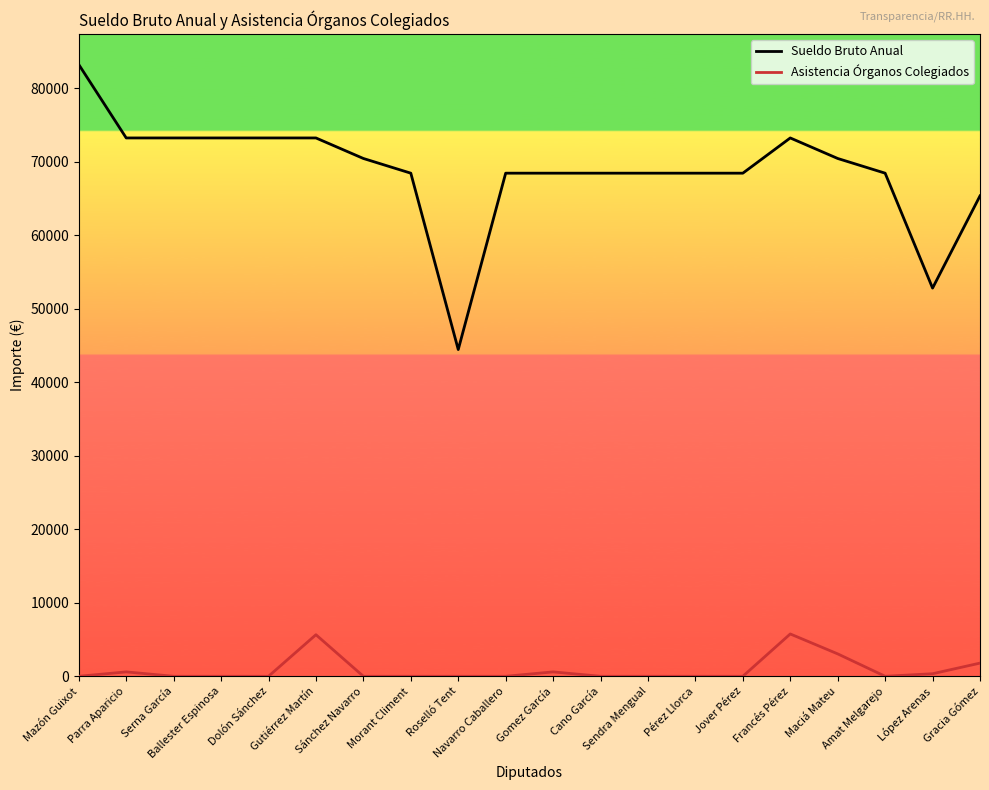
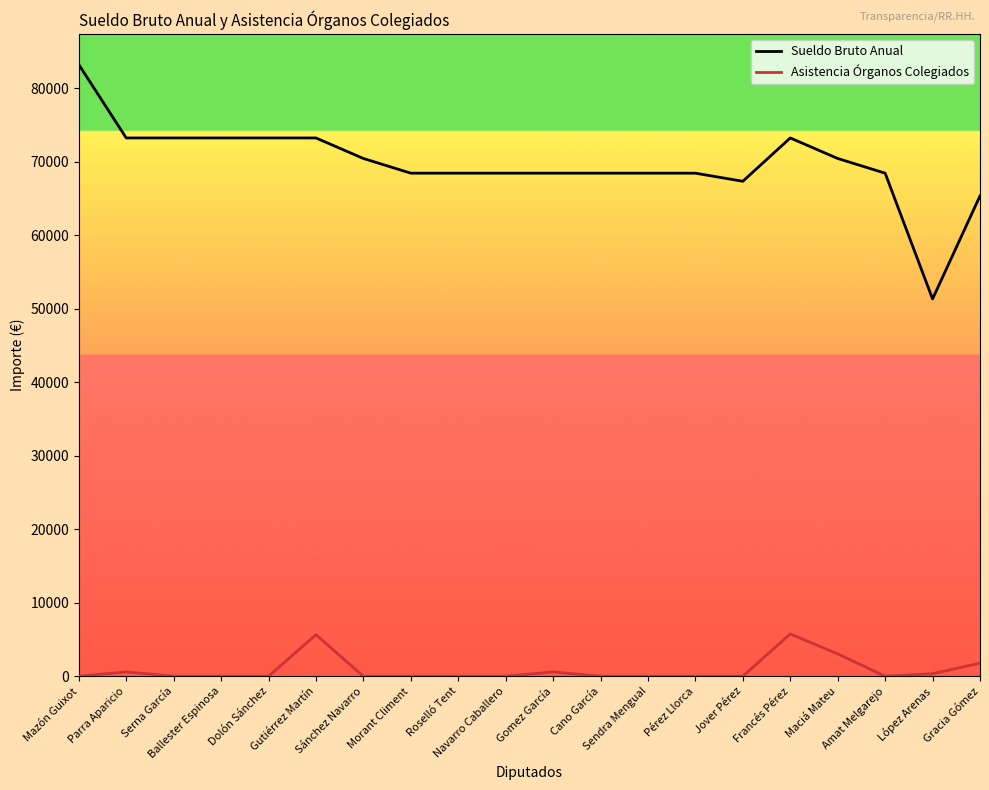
  {
    "Sueldo Bruto Anual": {
      "Mazón Guixot": 83000,
      "Parra Aparicio": 73000,
      "Serna García": 73000,
      "Ballester Espinosa": 73000,
      "Dolón Sánchez": 73000,
      "Gutiérrez Martín": 73000,
      "Sánchez Navarro": 70000,
      "Morant Climent": 68000,
-     "Roselló Tent": 44000,
+     "Roselló Tent": 68000,
      "Navarro Caballero": 68000,
      "Gomez García": 68000,
      "Cano García": 68000,
      "Sendra Mengual": 68000,
      "Pérez Llorca": 68000,
-     "Jover Pérez": 68000,
+     "Jover Pérez": 67000,
      "Francés Pérez": 73000,
      "Maciá Mateu": 70000,
      "Amat Melgarejo": 68000,
-     "López Arenas": 53000,
+     "López Arenas": 51000,
      "Gracia Gómez": 65000
    },
    "Asistencia Órganos Colegiados": {
      "Mazón Guixot": 0,
      "Parra Aparicio": 1000,
      "Serna García": 0,
      "Ballester Espinosa": 0,
      "Dolón Sánchez": 0,
      "Gutiérrez Martín": 6000,
      "Sánchez Navarro": 0,
      "Morant Climent": 0,
      "Roselló Tent": 0,
      "Navarro Caballero": 0,
      "Gomez García": 1000,
      "Cano García": 0,
      "Sendra Mengual": 0,
      "Pérez Llorca": 0,
      "Jover Pérez": 0,
      "Francés Pérez": 6000,
      "Maciá Mateu": 3000,
      "Amat Melgarejo": 0,
      "López Arenas": 0,
      "Gracia Gómez": 2000
    }
  }
